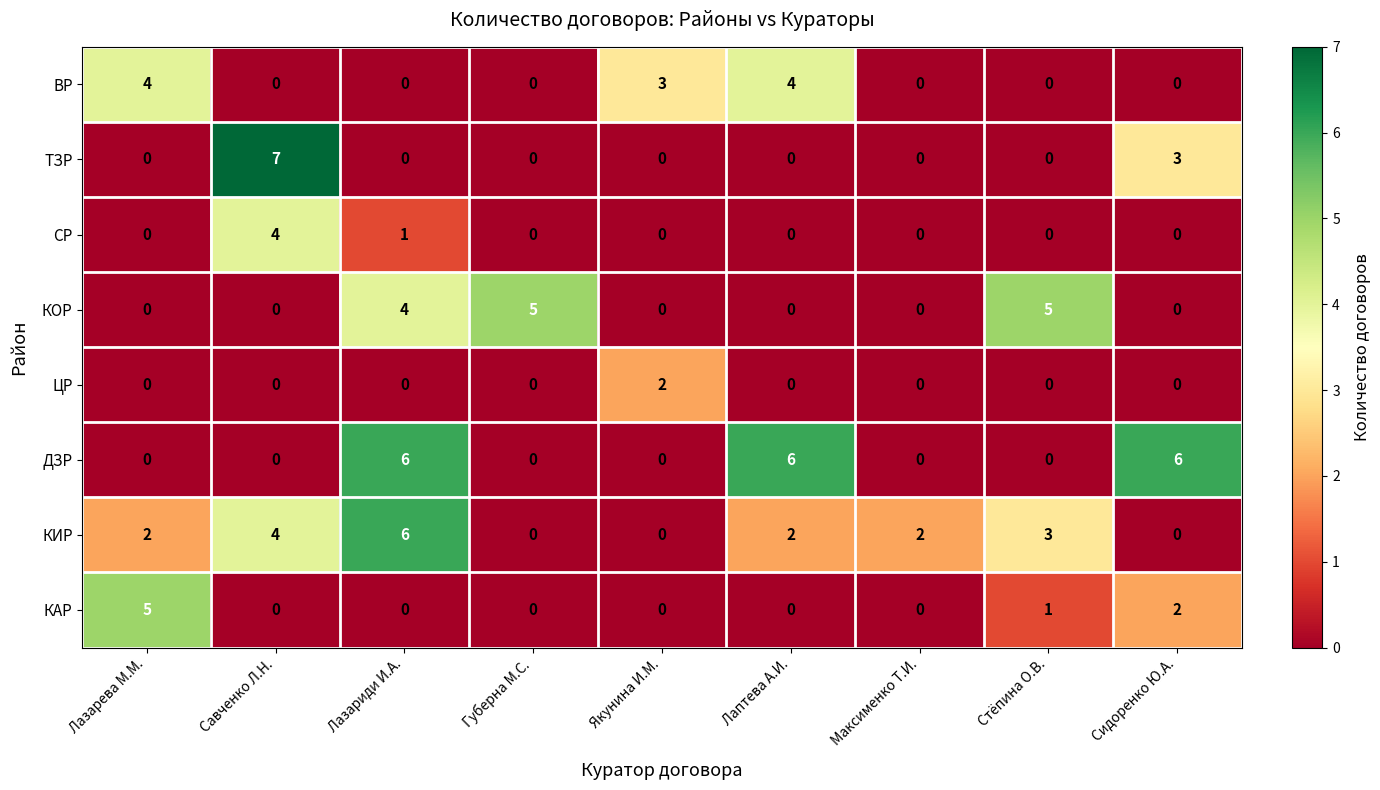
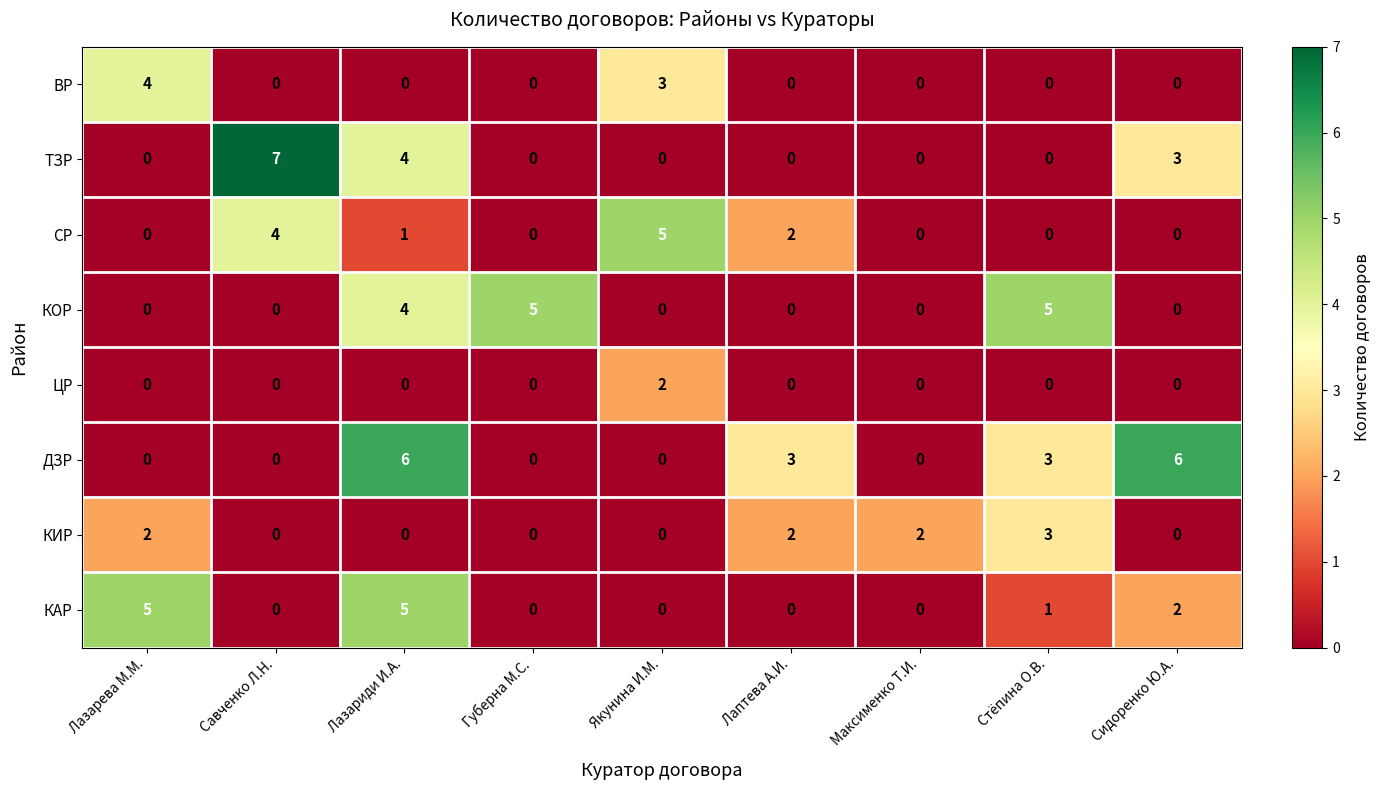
  {
    "ВР": {
      "Лазарева М.М.": 4,
      "Савченко Л.Н.": 0,
      "Лазариди И.А.": 0,
      "Губерна М.С.": 0,
      "Якунина И.М.": 3,
-     "Лаптева А.И.": 4,
+     "Лаптева А.И.": 0,
      "Максименко Т.И.": 0,
      "Стёпина О.В.": 0,
      "Сидоренко Ю.А.": 0
    },
    "ТЗР": {
      "Лазарева М.М.": 0,
      "Савченко Л.Н.": 7,
-     "Лазариди И.А.": 0,
+     "Лазариди И.А.": 4,
      "Губерна М.С.": 0,
      "Якунина И.М.": 0,
      "Лаптева А.И.": 0,
      "Максименко Т.И.": 0,
      "Стёпина О.В.": 0,
      "Сидоренко Ю.А.": 3
    },
    "СР": {
      "Лазарева М.М.": 0,
      "Савченко Л.Н.": 4,
      "Лазариди И.А.": 1,
      "Губерна М.С.": 0,
-     "Якунина И.М.": 0,
-     "Лаптева А.И.": 0,
+     "Якунина И.М.": 5,
+     "Лаптева А.И.": 2,
      "Максименко Т.И.": 0,
      "Стёпина О.В.": 0,
      "Сидоренко Ю.А.": 0
    },
    "КОР": {
      "Лазарева М.М.": 0,
      "Савченко Л.Н.": 0,
      "Лазариди И.А.": 4,
      "Губерна М.С.": 5,
      "Якунина И.М.": 0,
      "Лаптева А.И.": 0,
      "Максименко Т.И.": 0,
      "Стёпина О.В.": 5,
      "Сидоренко Ю.А.": 0
    },
    "ЦР": {
      "Лазарева М.М.": 0,
      "Савченко Л.Н.": 0,
      "Лазариди И.А.": 0,
      "Губерна М.С.": 0,
      "Якунина И.М.": 2,
      "Лаптева А.И.": 0,
      "Максименко Т.И.": 0,
      "Стёпина О.В.": 0,
      "Сидоренко Ю.А.": 0
    },
    "ДЗР": {
      "Лазарева М.М.": 0,
      "Савченко Л.Н.": 0,
      "Лазариди И.А.": 6,
      "Губерна М.С.": 0,
      "Якунина И.М.": 0,
-     "Лаптева А.И.": 6,
+     "Лаптева А.И.": 3,
      "Максименко Т.И.": 0,
-     "Стёпина О.В.": 0,
+     "Стёпина О.В.": 3,
      "Сидоренко Ю.А.": 6
    },
    "КИР": {
      "Лазарева М.М.": 2,
-     "Савченко Л.Н.": 4,
-     "Лазариди И.А.": 6,
+     "Савченко Л.Н.": 0,
+     "Лазариди И.А.": 0,
      "Губерна М.С.": 0,
      "Якунина И.М.": 0,
      "Лаптева А.И.": 2,
      "Максименко Т.И.": 2,
      "Стёпина О.В.": 3,
      "Сидоренко Ю.А.": 0
    },
    "КАР": {
      "Лазарева М.М.": 5,
      "Савченко Л.Н.": 0,
-     "Лазариди И.А.": 0,
+     "Лазариди И.А.": 5,
      "Губерна М.С.": 0,
      "Якунина И.М.": 0,
      "Лаптева А.И.": 0,
      "Максименко Т.И.": 0,
      "Стёпина О.В.": 1,
      "Сидоренко Ю.А.": 2
    }
  }
